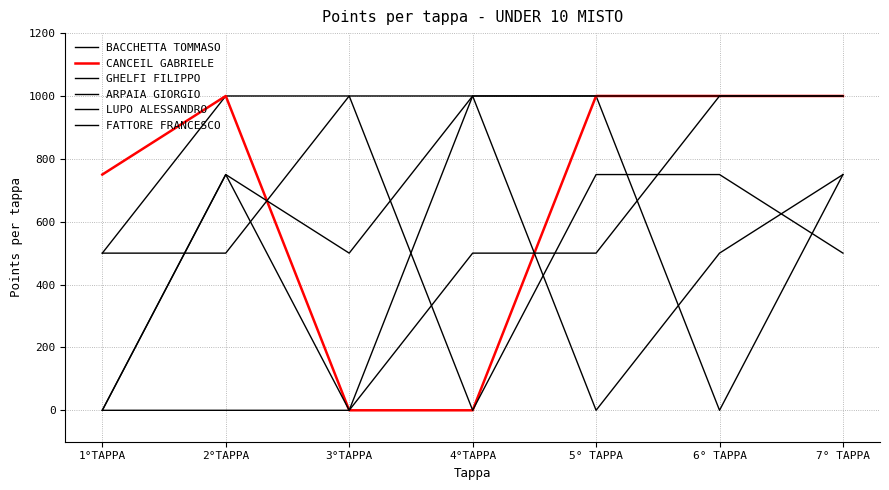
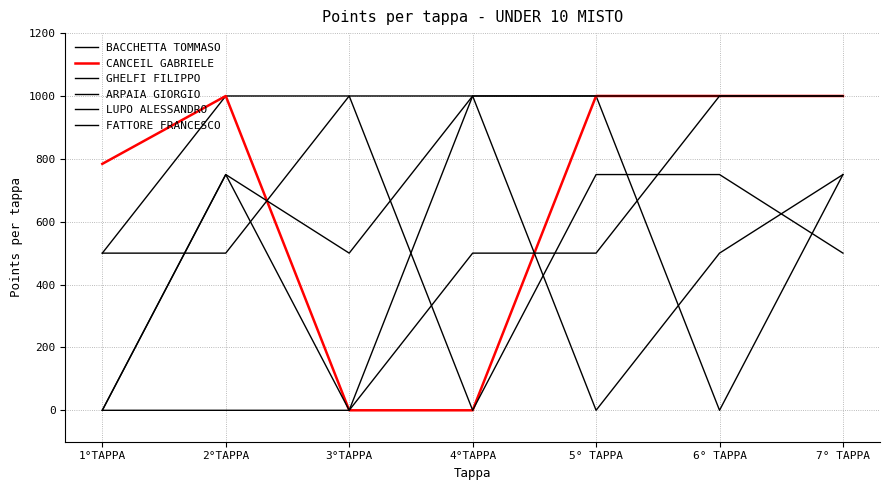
  {
    "CANCEIL GABRIELE": {
-     "1°TAPPA": 750
+     "1°TAPPA": 780
    }
  }
